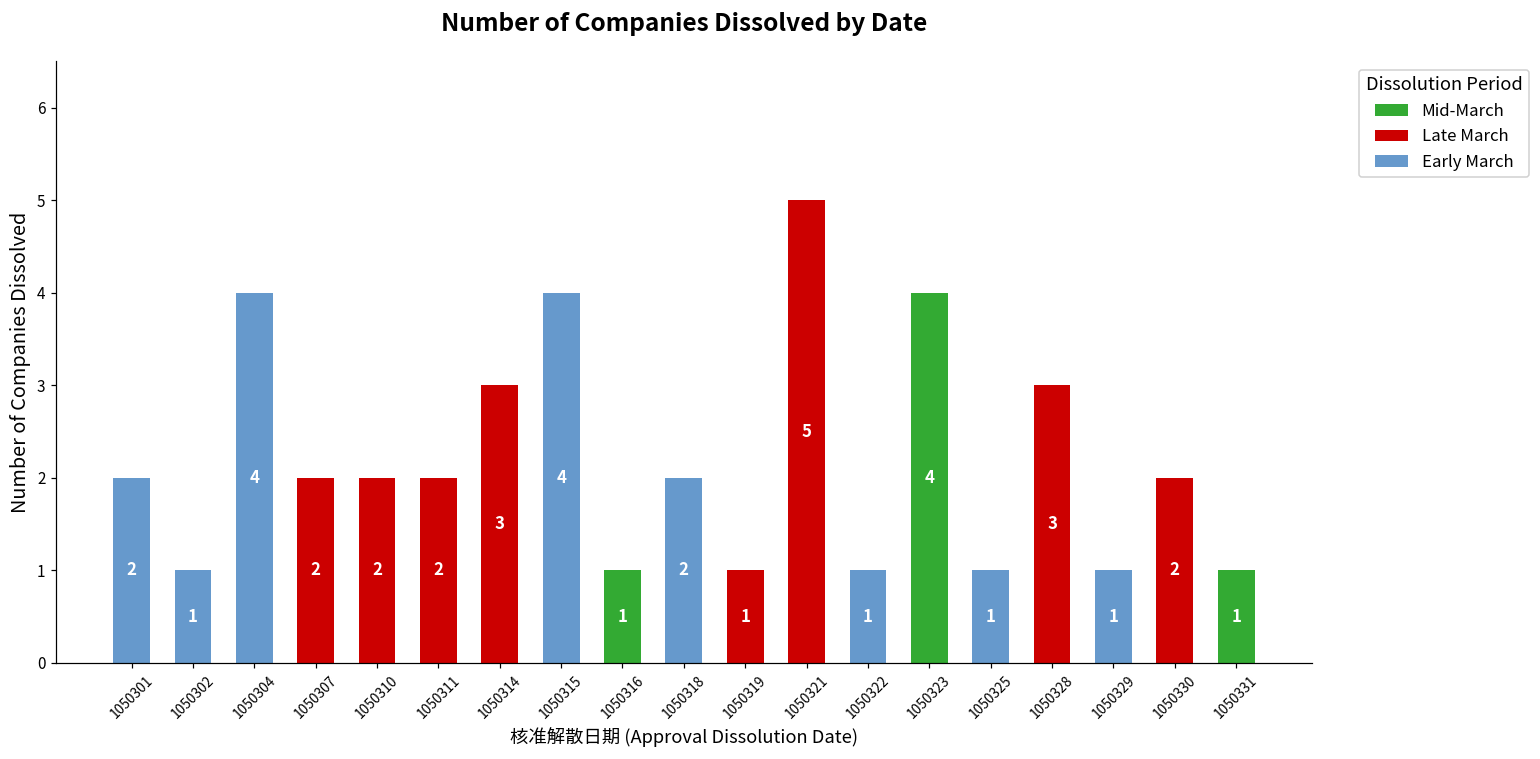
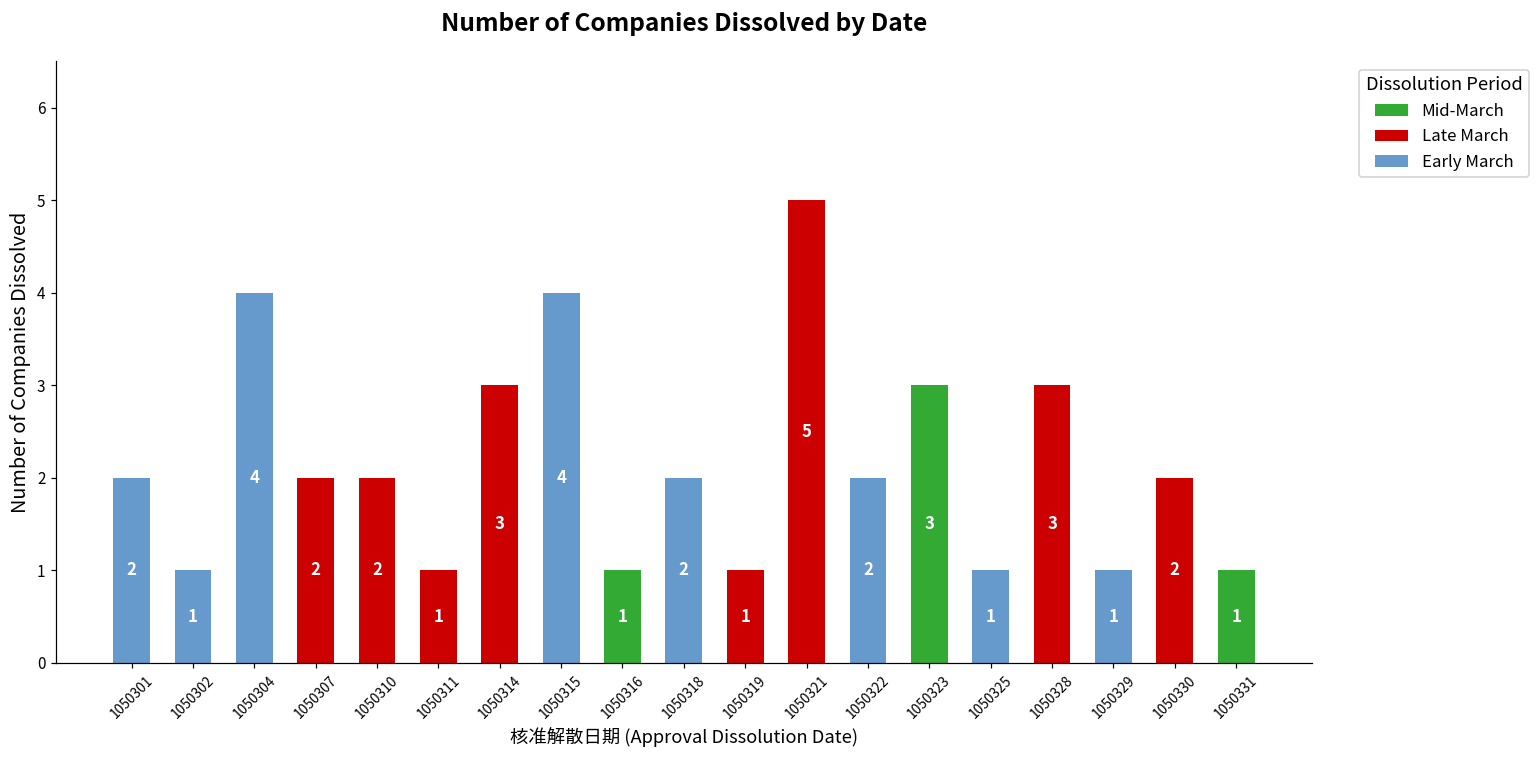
  {
    "1050301": 2,
    "1050302": 1,
    "1050304": 4,
    "1050307": 2,
    "1050310": 2,
-   "1050311": 2,
+   "1050311": 1,
    "1050314": 3,
    "1050315": 4,
    "1050316": 1,
    "1050318": 2,
    "1050319": 1,
    "1050321": 5,
-   "1050322": 1,
-   "1050323": 4,
+   "1050322": 2,
+   "1050323": 3,
    "1050325": 1,
    "1050328": 3,
    "1050329": 1,
    "1050330": 2,
    "1050331": 1
  }
